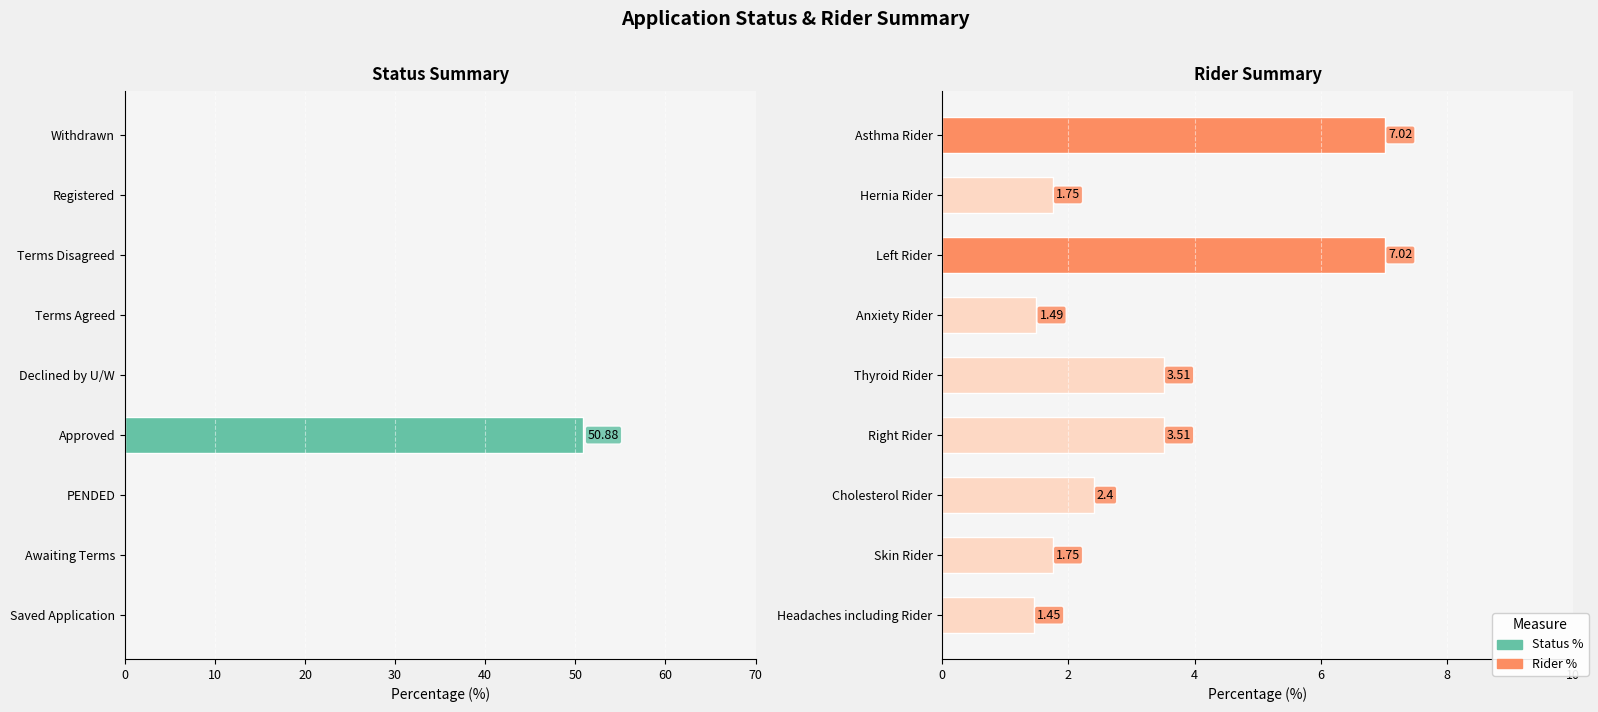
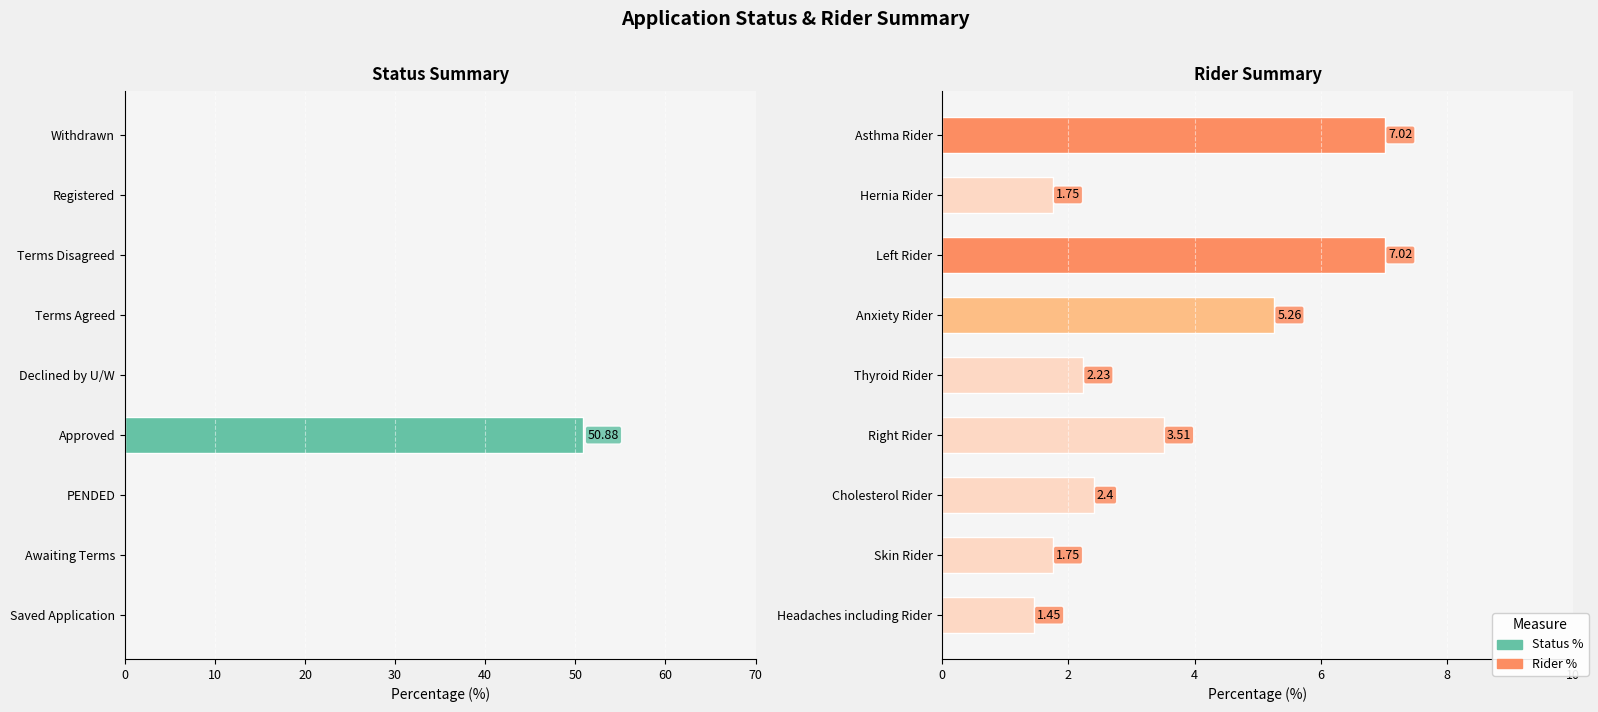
  {
    "Status Summary": {
      "Withdrawn": 0,
      "Registered": 0,
      "Terms Disagreed": 0,
      "Terms Agreed": 0,
      "Declined by U/W": 0,
      "PENDED": 0,
      "Awaiting Terms": 0,
      "Saved Application": 0
    },
    "Rider Summary": {
-     "Anxiety Rider": 1.49,
-     "Thyroid Rider": 3.51
+     "Anxiety Rider": 5.26,
+     "Thyroid Rider": 2.23
    }
  }
